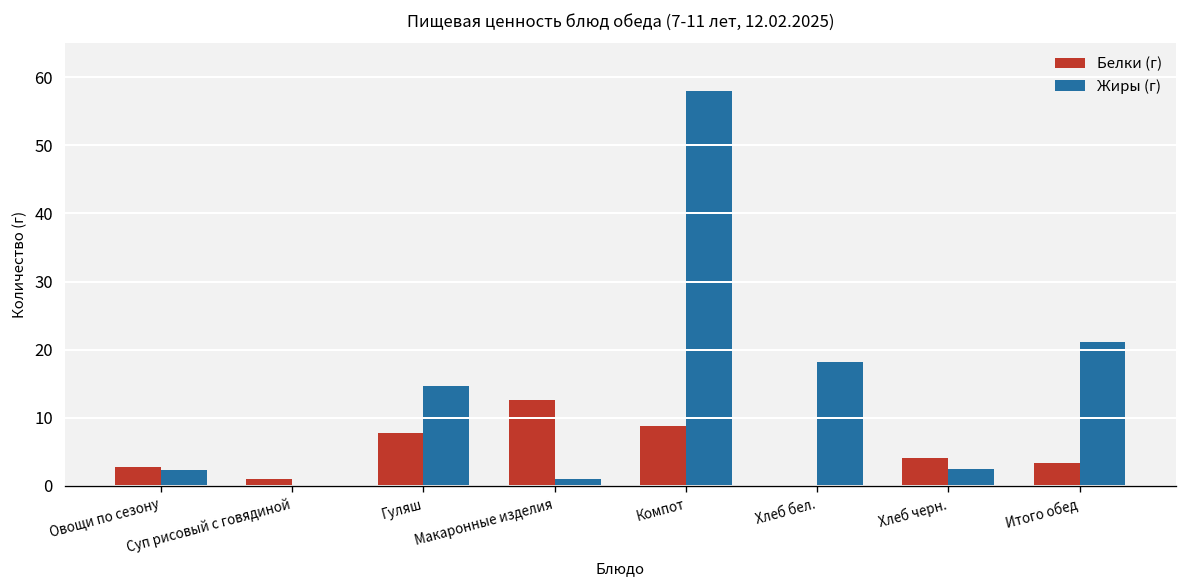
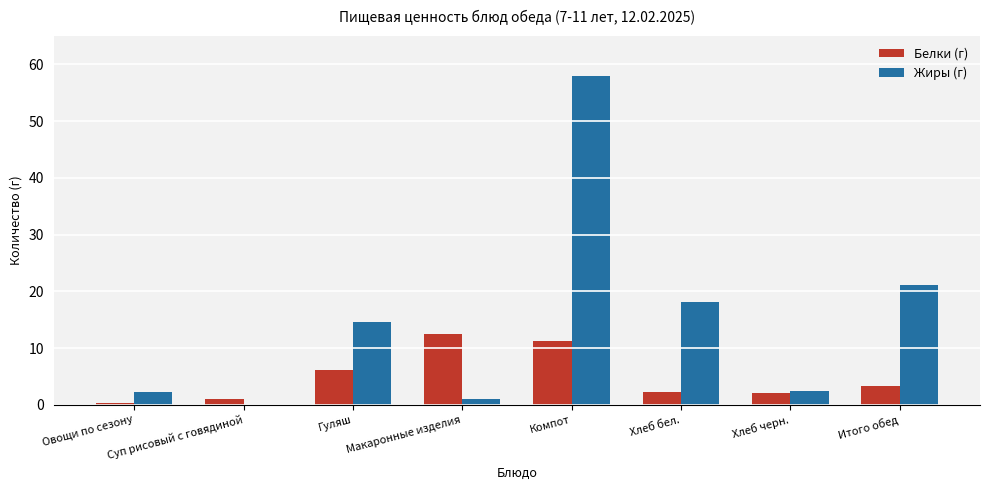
  {
    "Белки (г)": {
-     "Овощи по сезону": 3,
+     "Овощи по сезону": 0,
      "Суп рисовый с говядиной": 1,
-     "Гуляш": 8,
+     "Гуляш": 6,
      "Макаронные изделия": 13,
-     "Компот": 9,
-     "Хлеб бел.": 0,
-     "Хлеб черн.": 4,
+     "Компот": 11,
+     "Хлеб бел.": 2,
+     "Хлеб черн.": 2,
      "Итого обед": 3
    },
    "Жиры (г)": {
      "Овощи по сезону": 2,
      "Суп рисовый с говядиной": 0,
      "Гуляш": 15,
      "Макаронные изделия": 1,
      "Компот": 58,
      "Хлеб бел.": 18,
      "Хлеб черн.": 2,
      "Итого обед": 21
    }
  }
